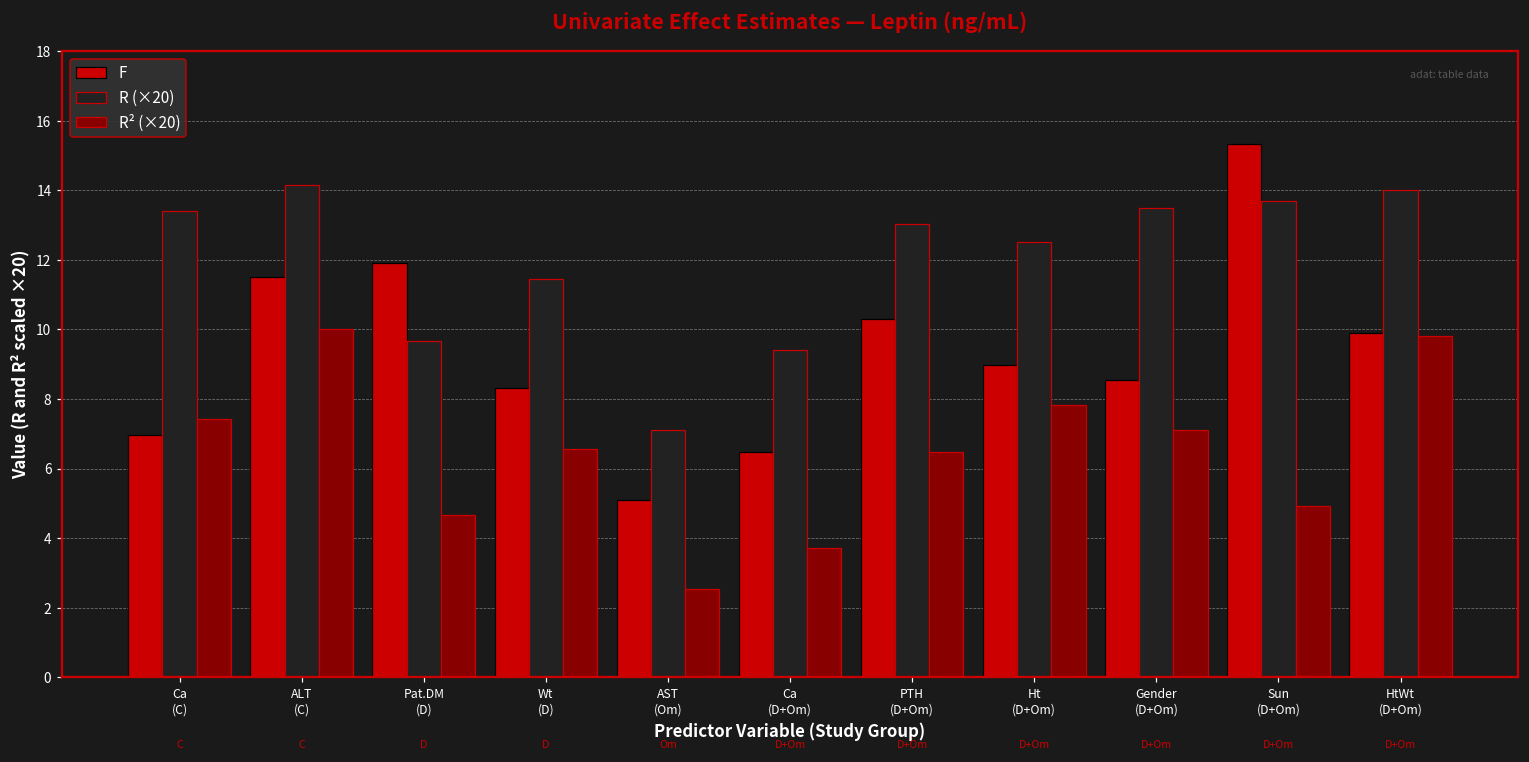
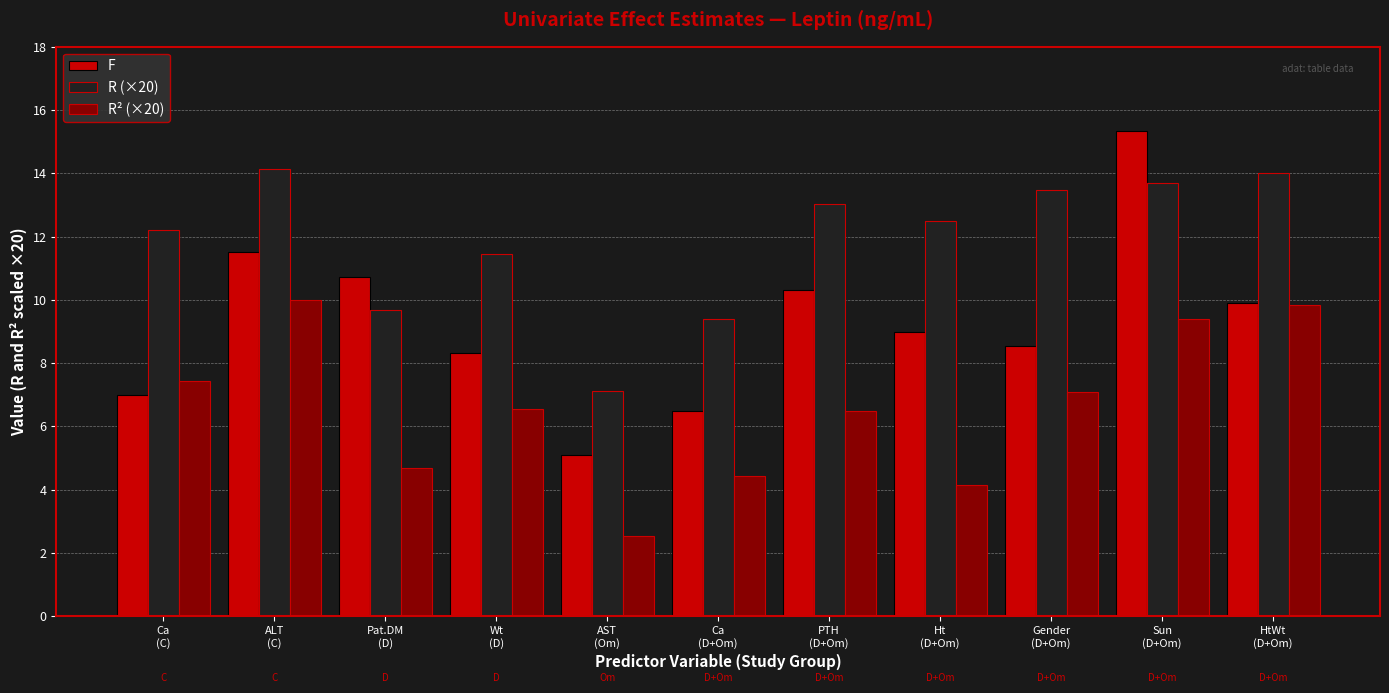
  {
    "F": {
      "Ca (C)": 7.0,
      "ALT (C)": 11.5,
-     "Pat.DM (D)": 11.9,
+     "Pat.DM (D)": 10.7,
      "Wt (D)": 8.3,
      "AST (Om)": 5.1,
      "Ca (D+Om)": 6.5,
      "PTH (D+Om)": 10.3,
      "Ht (D+Om)": 9.0,
      "Gender (D+Om)": 8.6,
      "Sun (D+Om)": 15.3,
      "HtWt (D+Om)": 9.9
    },
    "R (×20)": {
-     "Ca (C)": 13.4,
+     "Ca (C)": 12.2,
      "ALT (C)": 14.1,
      "Pat.DM (D)": 9.7,
      "Wt (D)": 11.5,
      "AST (Om)": 7.1,
      "Ca (D+Om)": 9.4,
      "PTH (D+Om)": 13.0,
      "Ht (D+Om)": 12.5,
      "Gender (D+Om)": 13.5,
      "Sun (D+Om)": 13.7,
      "HtWt (D+Om)": 14.0
    },
    "R² (×20)": {
      "Ca (C)": 7.4,
      "ALT (C)": 10.0,
      "Pat.DM (D)": 4.7,
      "Wt (D)": 6.6,
      "AST (Om)": 2.5,
-     "Ca (D+Om)": 3.7,
+     "Ca (D+Om)": 4.4,
      "PTH (D+Om)": 6.5,
-     "Ht (D+Om)": 7.8,
+     "Ht (D+Om)": 4.1,
      "Gender (D+Om)": 7.1,
-     "Sun (D+Om)": 4.9,
+     "Sun (D+Om)": 9.4,
      "HtWt (D+Om)": 9.8
    }
  }
